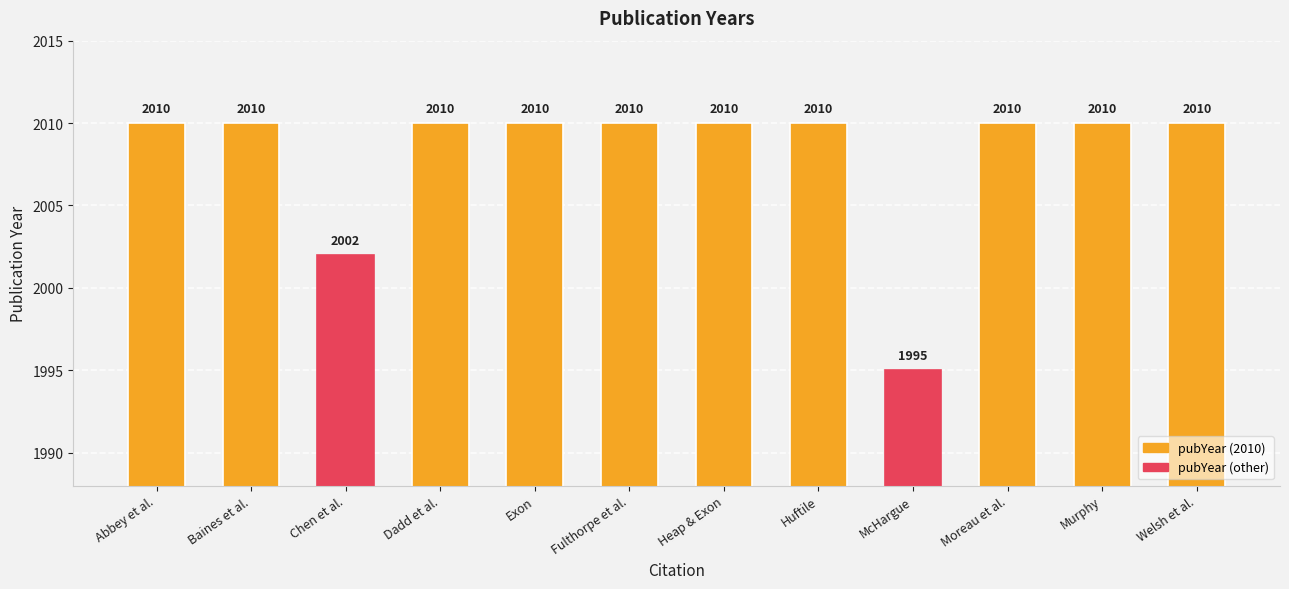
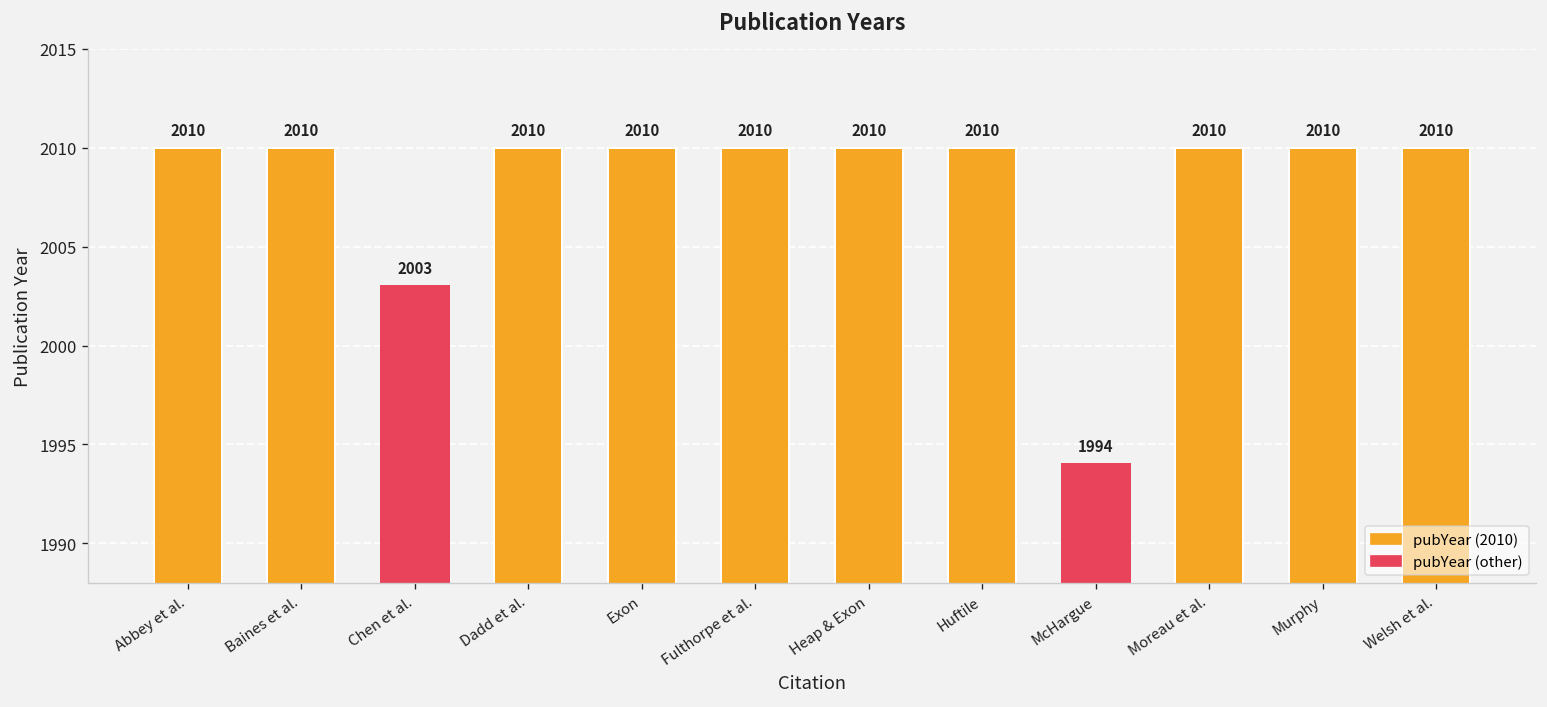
  {
    "Abbey et al.": 2010,
    "Baines et al.": 2010,
-   "Chen et al.": 2002,
+   "Chen et al.": 2003,
    "Dadd et al.": 2010,
    "Exon": 2010,
    "Fulthorpe et al.": 2010,
    "Heap & Exon": 2010,
    "Huftile": 2010,
-   "McHargue": 1995,
+   "McHargue": 1994,
    "Moreau et al.": 2010,
    "Murphy": 2010,
    "Welsh et al.": 2010
  }
